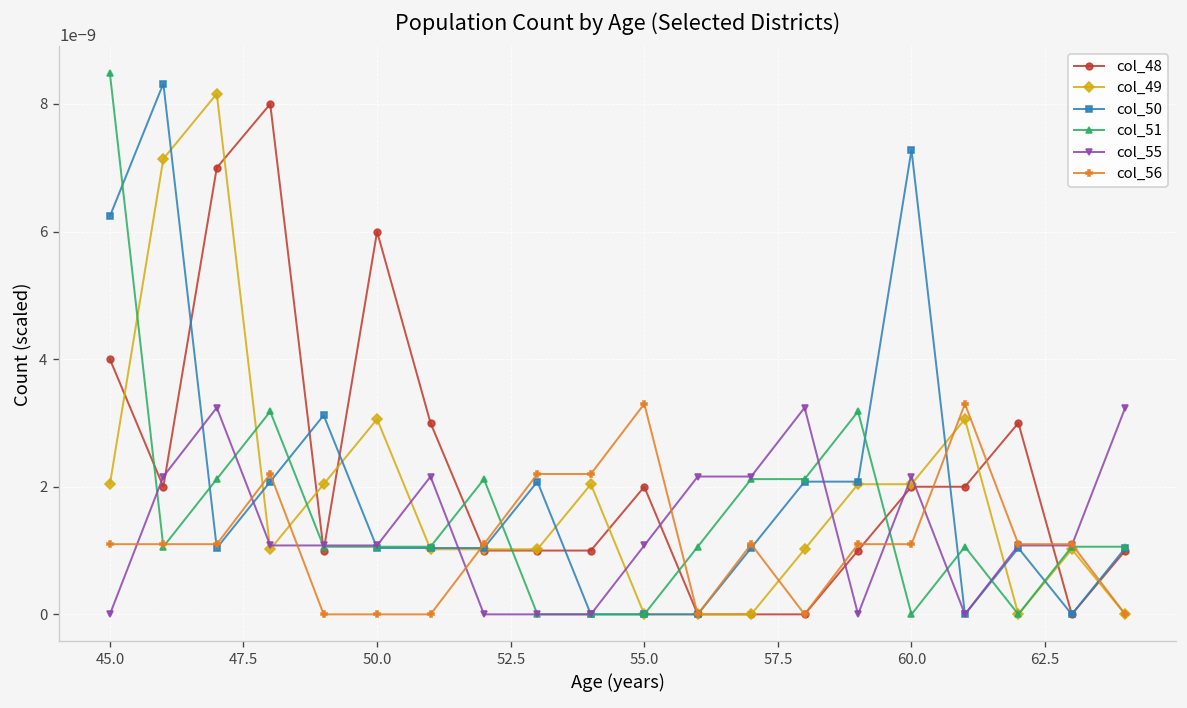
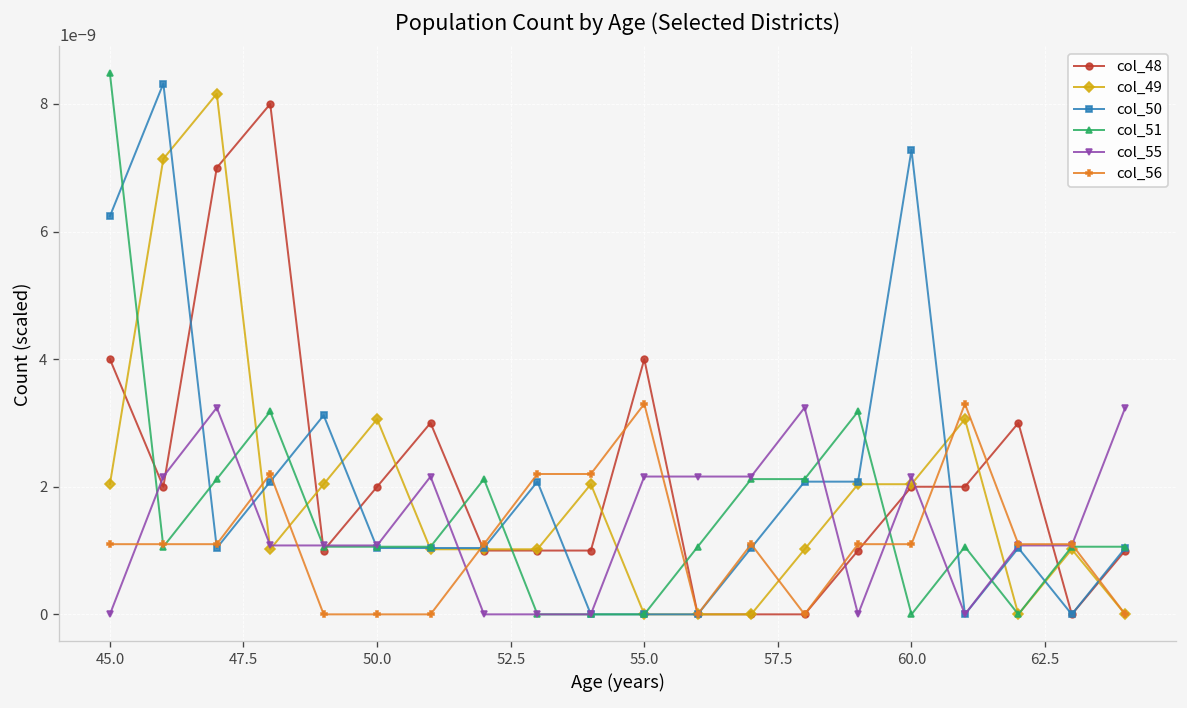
  {
    "col_48": {
      "45.0": 0.0000000040,
-     "50.0": 0.0000000060,
-     "55.0": 0.0000000020
+     "50.0": 0.0000000020,
+     "55.0": 0.0000000040
    },
    "col_50": {
      "45.0": 0.0000000062,
      "60.0": 0.0000000073
    },
    "col_51": {
      "45.0": 0.0000000085,
      "60.0": 0.0000000000
    },
    "col_55": {
      "45.0": 0.0000000000,
-     "55.0": 0.0000000011,
+     "55.0": 0.0000000022,
      "60.0": 0.0000000022
    }
  }
